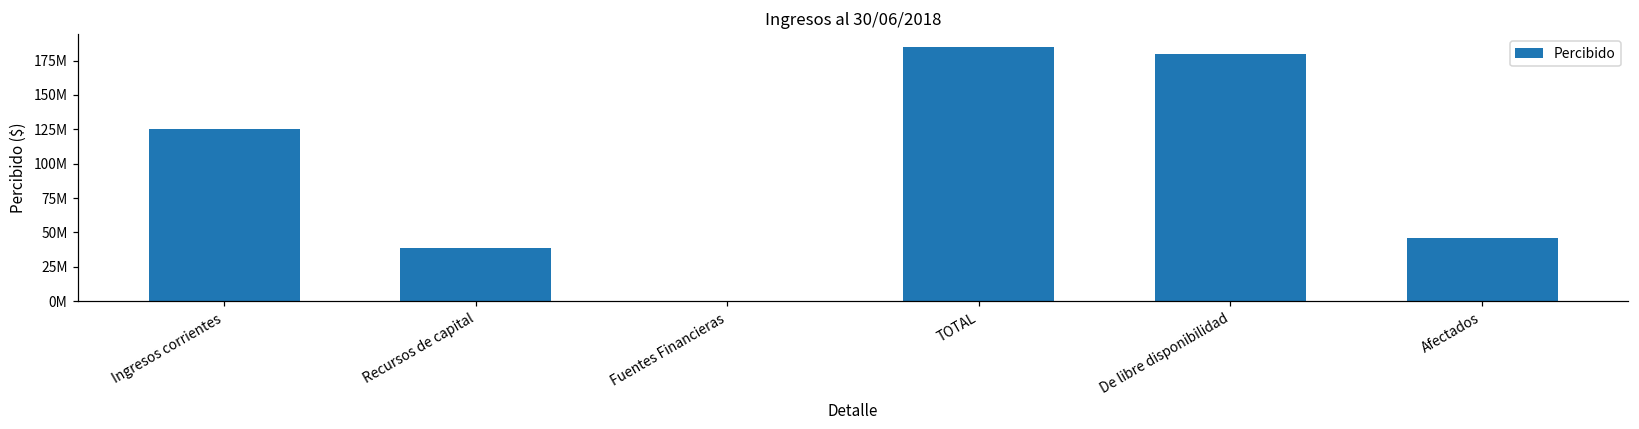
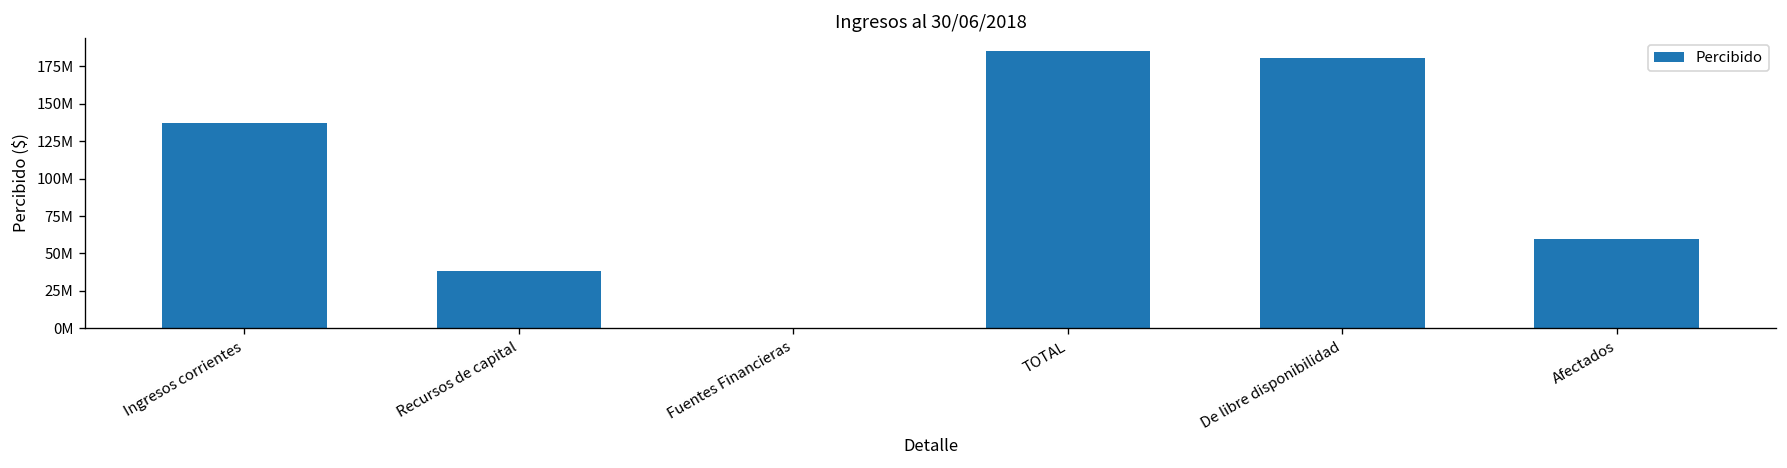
  {
-   "Ingresos corrientes": 125000000,
+   "Ingresos corrientes": 137000000,
    "Recursos de capital": 39000000,
    "Fuentes Financieras": 0,
    "TOTAL": 185000000,
    "De libre disponibilidad": 180000000,
-   "Afectados": 46000000
+   "Afectados": 60000000
  }
